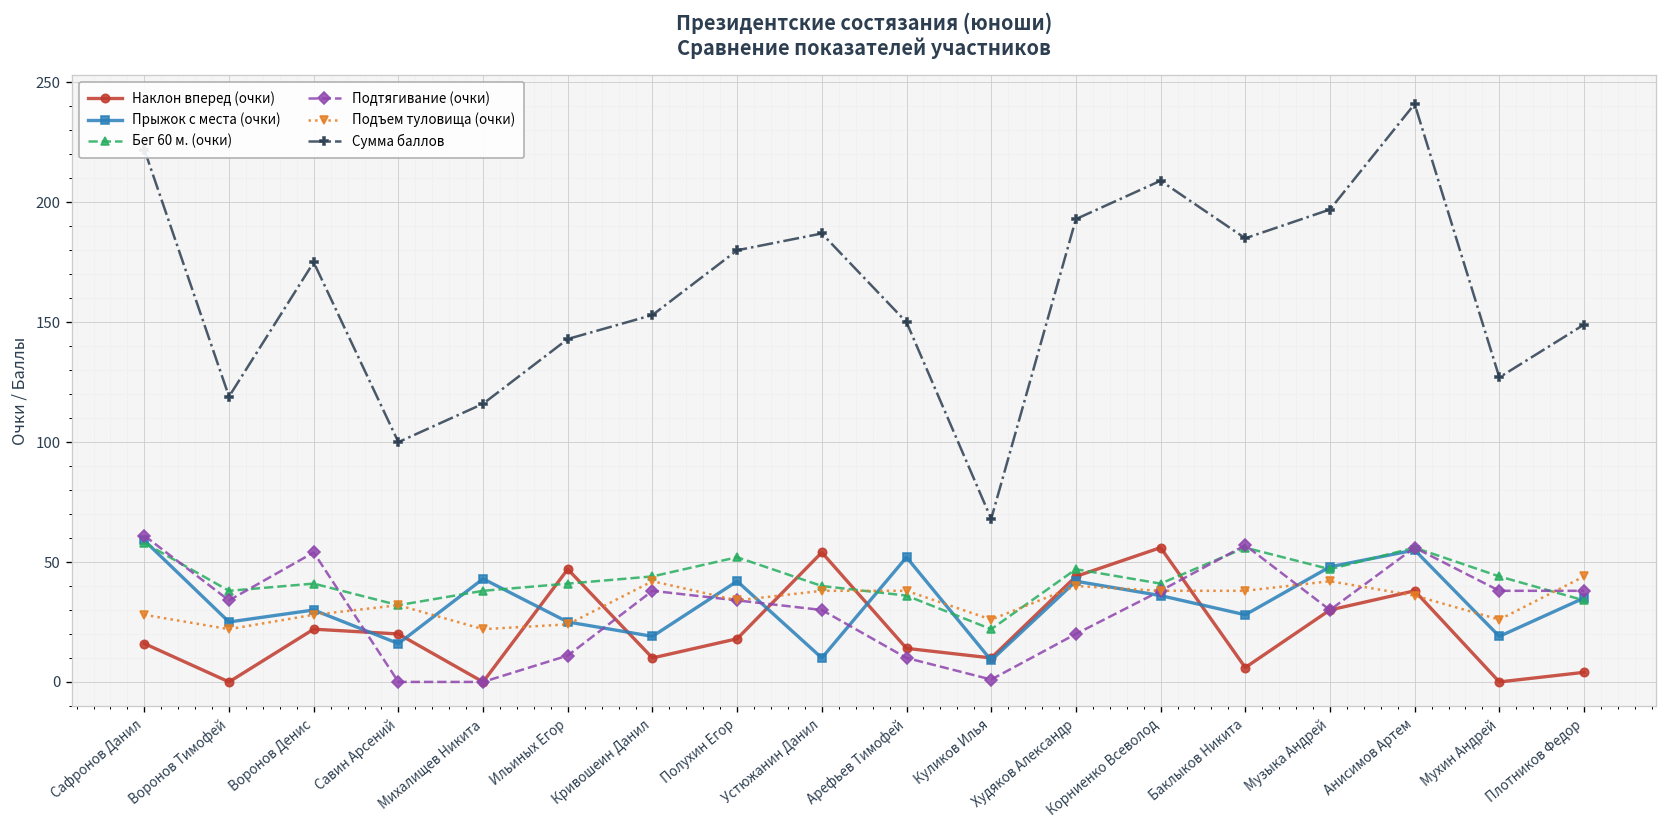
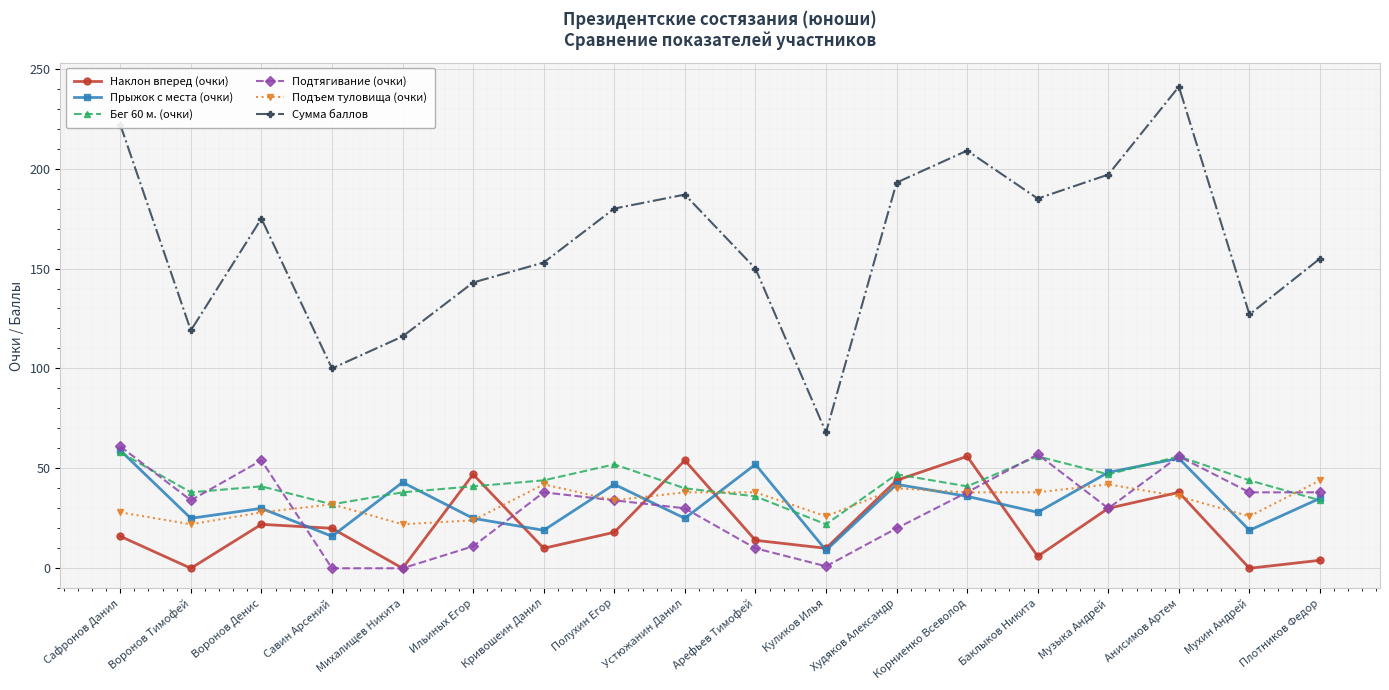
  {
    "Наклон вперед (очки)": {
      "Сафронов Данил": 16,
      "Воронов Тимофей": 0,
      "Воронов Денис": 22,
      "Савин Арсений": 20,
      "Ильиных Егор": 47,
      "Кривошеин Данил": 10,
      "Полухин Егор": 18,
      "Устюжанин Данил": 54,
      "Арефьев Тимофей": 14,
      "Худяков Александр": 44,
      "Корниенко Всеволод": 56,
      "Баклыков Никита": 6,
      "Анисимов Артем": 38,
      "Мухин Андрей": 0,
      "Плотников Федор": 4
    },
    "Прыжок с места (очки)": {
      "Воронов Тимофей": 25,
      "Воронов Денис": 30,
      "Савин Арсений": 16,
      "Михалищев Никита": 43,
      "Кривошеин Данил": 19,
      "Полухин Егор": 42,
-     "Устюжанин Данил": 10,
+     "Устюжанин Данил": 25,
      "Арефьев Тимофей": 52,
      "Худяков Александр": 42,
      "Корниенко Всеволод": 36,
      "Баклыков Никита": 28,
      "Мухин Андрей": 19
    },
    "Бег 60 м. (очки)": {
      "Воронов Тимофей": 38,
      "Воронов Денис": 41,
      "Михалищев Никита": 38,
      "Ильиных Егор": 41,
      "Кривошеин Данил": 44,
      "Полухин Егор": 52,
      "Устюжанин Данил": 40,
      "Арефьев Тимофей": 36,
      "Куликов Илья": 22,
      "Худяков Александр": 47,
      "Корниенко Всеволод": 41,
      "Мухин Андрей": 44
    },
    "Подтягивание (очки)": {
      "Сафронов Данил": 61,
      "Воронов Тимофей": 34,
      "Воронов Денис": 54,
      "Савин Арсений": 0,
      "Ильиных Егор": 11,
      "Кривошеин Данил": 38,
      "Устюжанин Данил": 30,
      "Арефьев Тимофей": 10,
      "Куликов Илья": 1,
      "Худяков Александр": 20,
      "Мухин Андрей": 38,
      "Плотников Федор": 38
    },
    "Подъем туловища (очки)": {
      "Сафронов Данил": 28,
      "Воронов Тимофей": 22,
      "Воронов Денис": 28,
      "Михалищев Никита": 22,
      "Кривошеин Данил": 42,
      "Устюжанин Данил": 38,
      "Арефьев Тимофей": 38,
      "Куликов Илья": 26,
      "Худяков Александр": 40,
      "Баклыков Никита": 38,
      "Музыка Андрей": 42,
      "Анисимов Артем": 36,
      "Мухин Андрей": 26,
      "Плотников Федор": 44
    },
    "Сумма баллов": {
      "Воронов Тимофей": 119,
      "Воронов Денис": 175,
      "Савин Арсений": 100,
      "Михалищев Никита": 116,
      "Ильиных Егор": 143,
      "Кривошеин Данил": 153,
      "Полухин Егор": 180,
      "Устюжанин Данил": 187,
      "Арефьев Тимофей": 150,
      "Куликов Илья": 68,
      "Худяков Александр": 193,
      "Корниенко Всеволод": 209,
      "Баклыков Никита": 185,
      "Музыка Андрей": 197,
      "Анисимов Артем": 241,
      "Мухин Андрей": 127,
-     "Плотников Федор": 149
+     "Плотников Федор": 155
    }
  }
